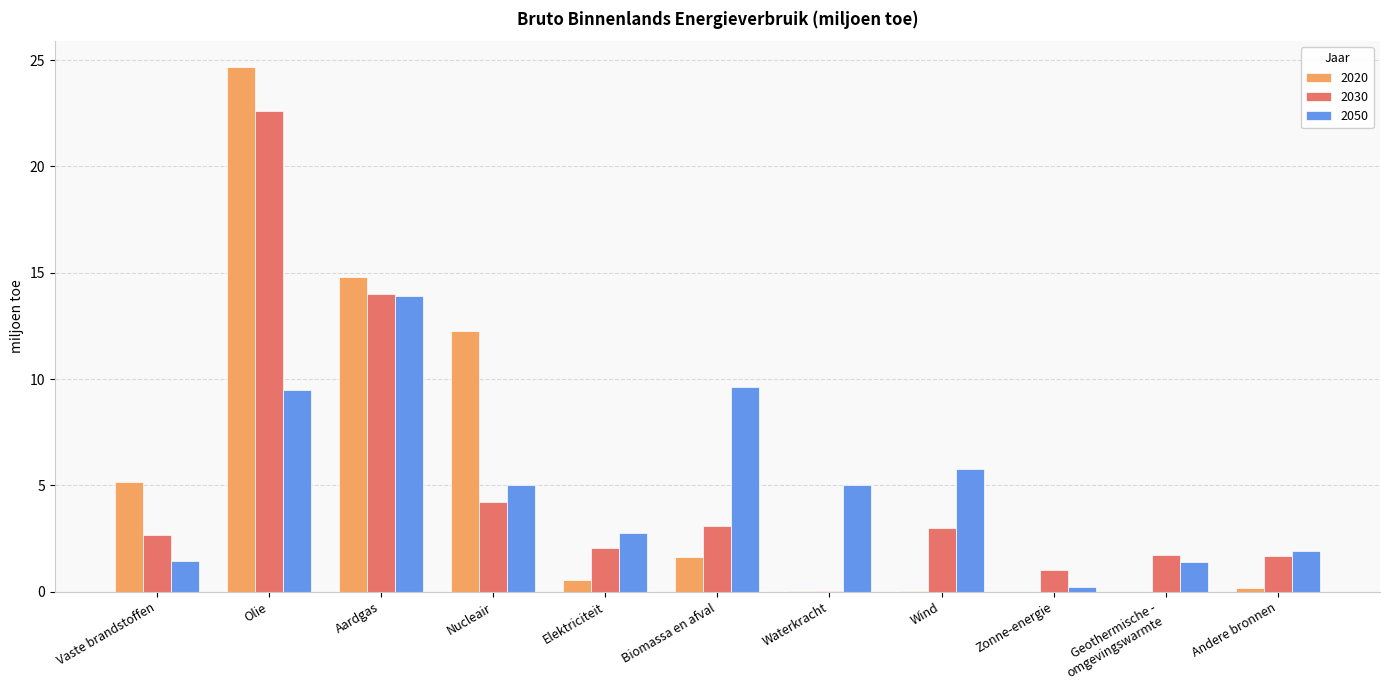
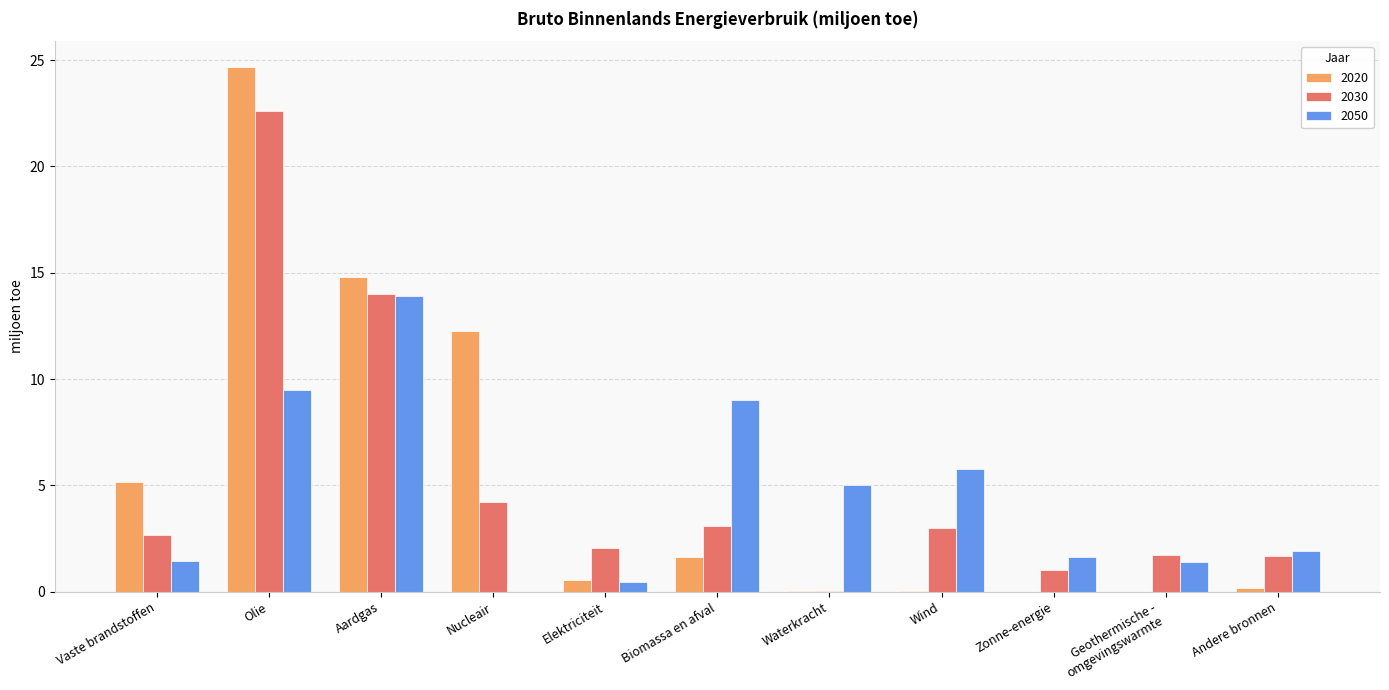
  {
    "2050": {
      "Vaste brandstoffen": 1.4,
      "Olie": 9.5,
      "Aardgas": 13.9,
-     "Nucleair": 5,
-     "Elektriciteit": 2.8,
-     "Biomassa en afval": 9.6,
+     "Nucleair": 0,
+     "Elektriciteit": 0.5,
+     "Biomassa en afval": 9.0,
      "Waterkracht": 5.0,
      "Wind": 5.8,
-     "Zonne-energie": 0.2,
+     "Zonne-energie": 1.6,
      "Geothermische - omgevingswarmte": 1.4,
      "Andere bronnen": 1.9
    }
  }
